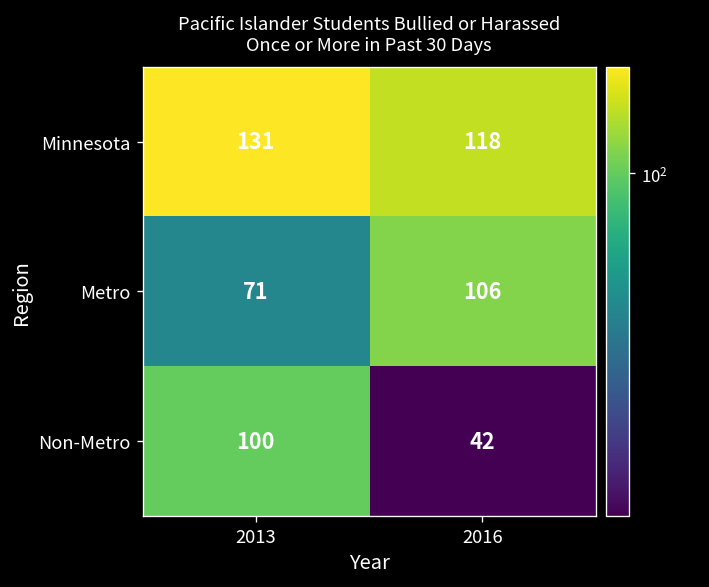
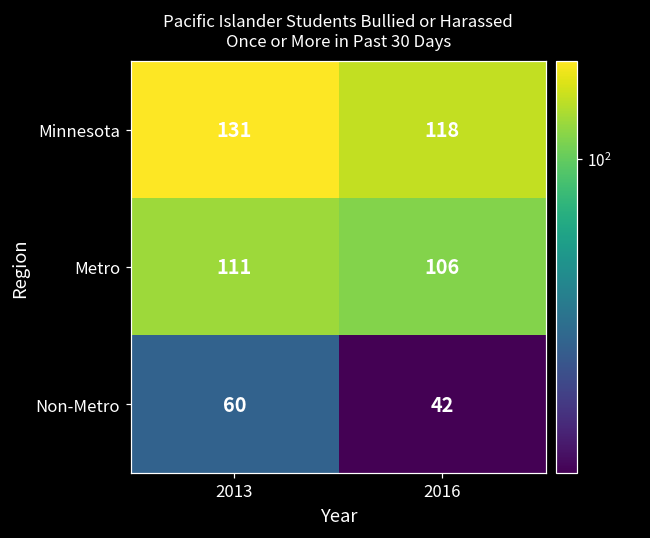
  {
    "Minnesota": {
      "2013": 131,
      "2016": 118
    },
    "Metro": {
-     "2013": 71,
+     "2013": 111,
      "2016": 106
    },
    "Non-Metro": {
-     "2013": 100,
+     "2013": 60,
      "2016": 42
    }
  }
